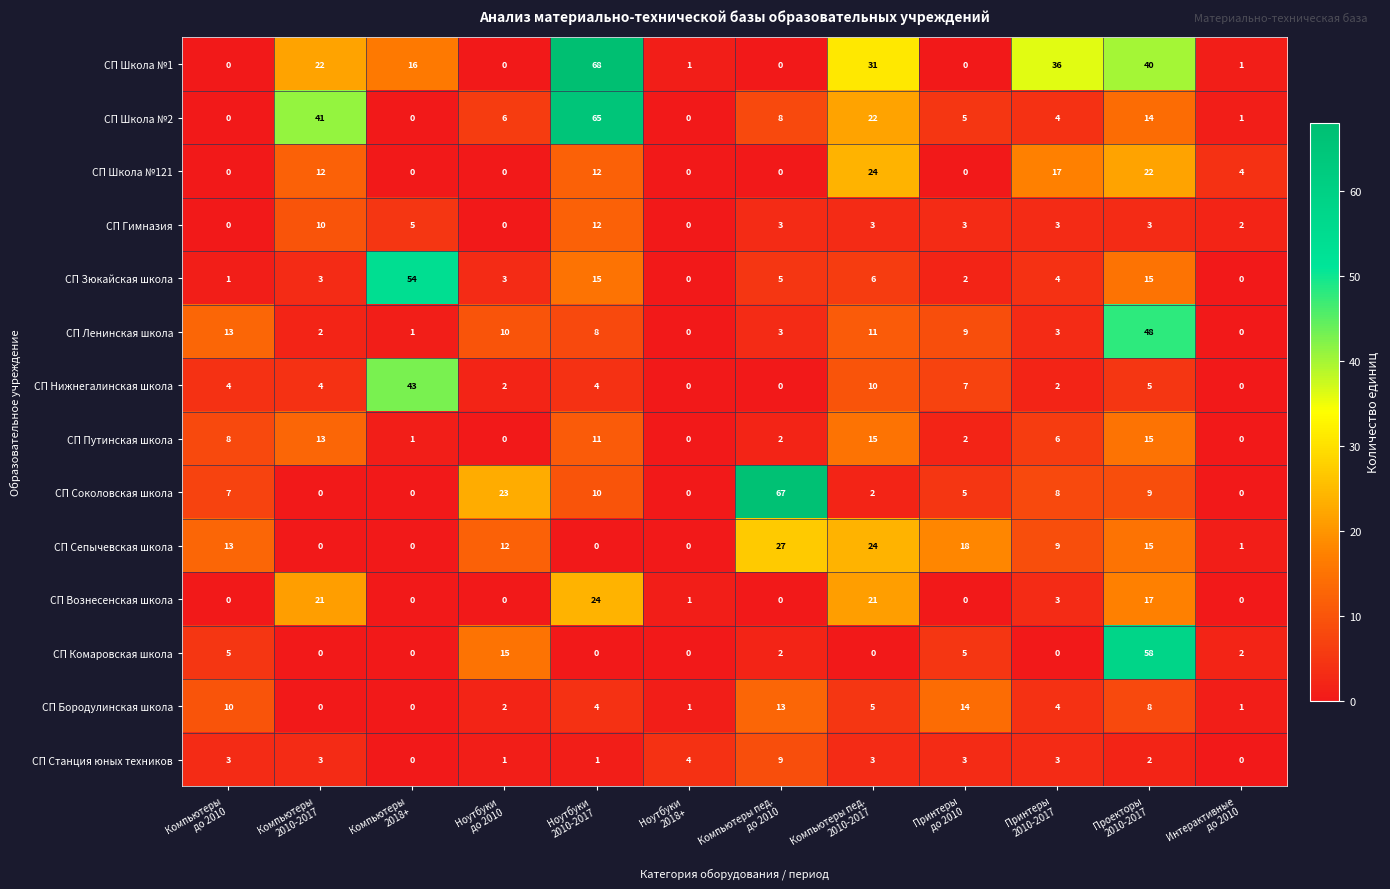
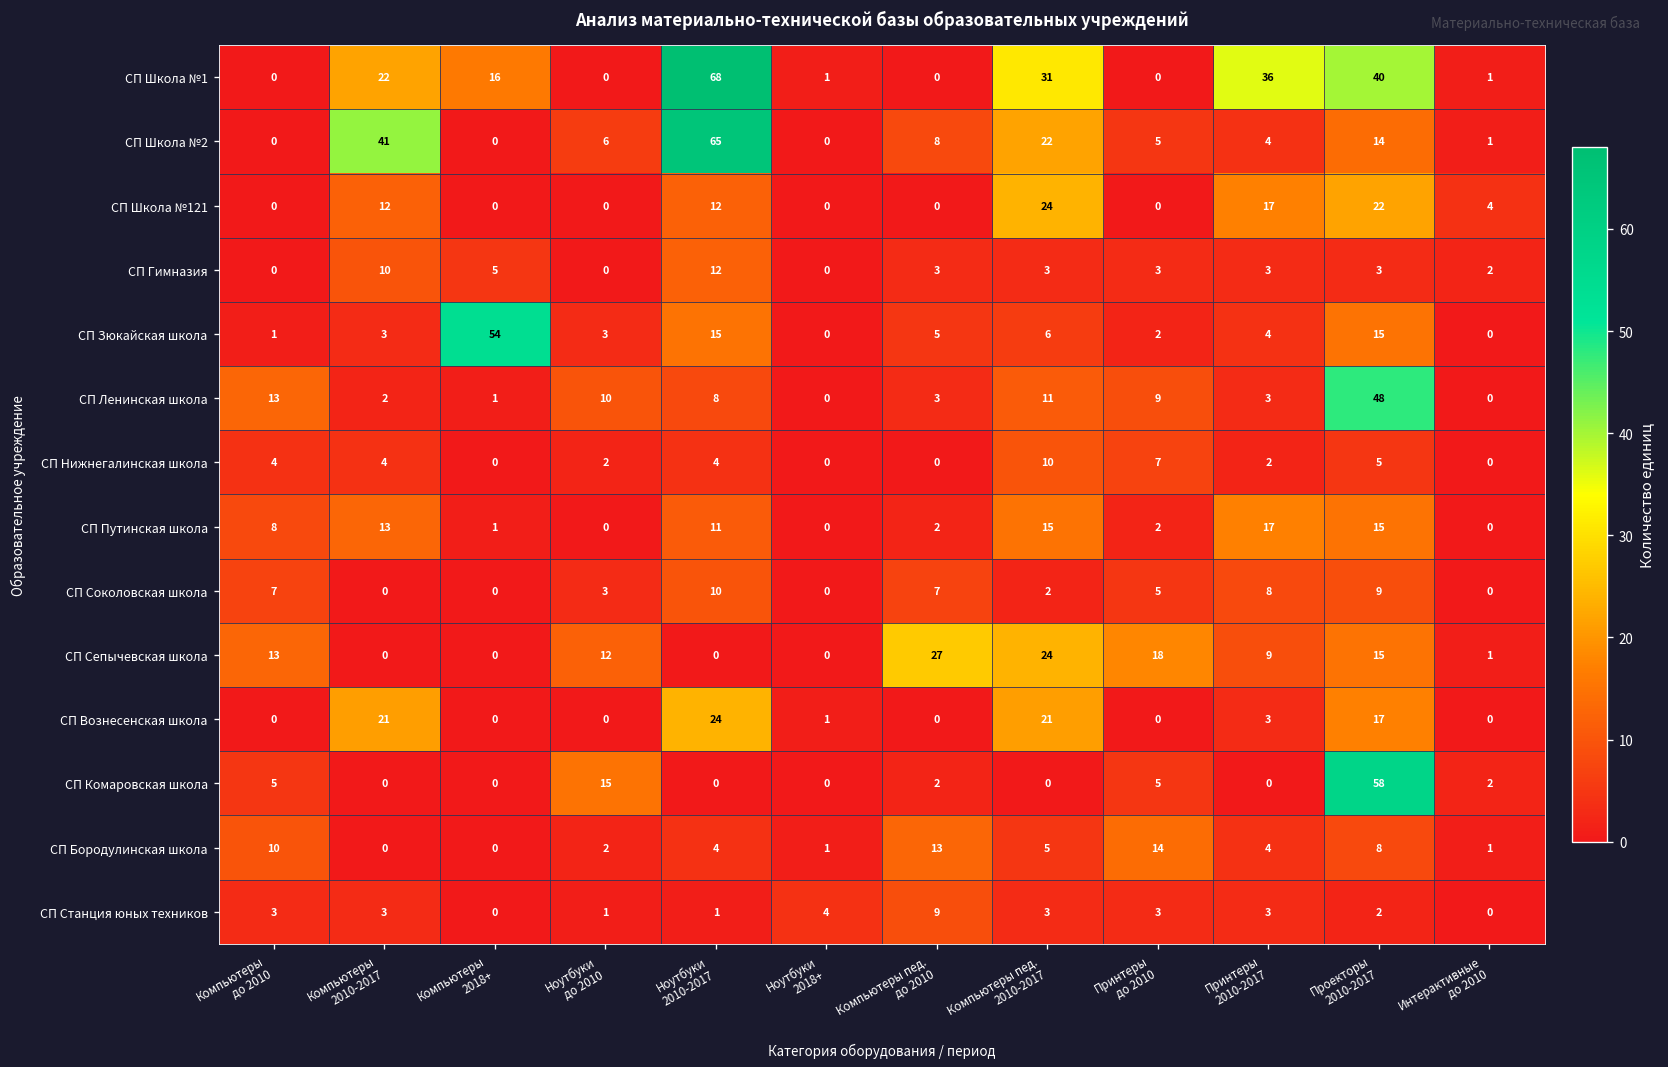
  {
    "СП Школа №1": {
      "Компьютеры до 2010": 0,
      "Компьютеры 2010-2017": 22,
      "Компьютеры 2018+": 16,
      "Ноутбуки до 2010": 0,
      "Ноутбуки 2010-2017": 68,
      "Ноутбуки 2018+": 1,
      "Компьютеры пед. до 2010": 0,
      "Компьютеры пед. 2010-2017": 31,
      "Принтеры до 2010": 0,
      "Принтеры 2010-2017": 36,
      "Проекторы 2010-2017": 40,
      "Интерактивные до 2010": 1
    },
    "СП Школа №2": {
      "Компьютеры до 2010": 0,
      "Компьютеры 2010-2017": 41,
      "Компьютеры 2018+": 0,
      "Ноутбуки до 2010": 6,
      "Ноутбуки 2010-2017": 65,
      "Ноутбуки 2018+": 0,
      "Компьютеры пед. до 2010": 8,
      "Компьютеры пед. 2010-2017": 22,
      "Принтеры до 2010": 5,
      "Принтеры 2010-2017": 4,
      "Проекторы 2010-2017": 14,
      "Интерактивные до 2010": 1
    },
    "СП Школа №121": {
      "Компьютеры до 2010": 0,
      "Компьютеры 2010-2017": 12,
      "Компьютеры 2018+": 0,
      "Ноутбуки до 2010": 0,
      "Ноутбуки 2010-2017": 12,
      "Ноутбуки 2018+": 0,
      "Компьютеры пед. до 2010": 0,
      "Компьютеры пед. 2010-2017": 24,
      "Принтеры до 2010": 0,
      "Принтеры 2010-2017": 17,
      "Проекторы 2010-2017": 22,
      "Интерактивные до 2010": 4
    },
    "СП Гимназия": {
      "Компьютеры до 2010": 0,
      "Компьютеры 2010-2017": 10,
      "Компьютеры 2018+": 5,
      "Ноутбуки до 2010": 0,
      "Ноутбуки 2010-2017": 12,
      "Ноутбуки 2018+": 0,
      "Компьютеры пед. до 2010": 3,
      "Компьютеры пед. 2010-2017": 3,
      "Принтеры до 2010": 3,
      "Принтеры 2010-2017": 3,
      "Проекторы 2010-2017": 3,
      "Интерактивные до 2010": 2
    },
    "СП Зюкайская школа": {
      "Компьютеры до 2010": 1,
      "Компьютеры 2010-2017": 3,
      "Компьютеры 2018+": 54,
      "Ноутбуки до 2010": 3,
      "Ноутбуки 2010-2017": 15,
      "Ноутбуки 2018+": 0,
      "Компьютеры пед. до 2010": 5,
      "Компьютеры пед. 2010-2017": 6,
      "Принтеры до 2010": 2,
      "Принтеры 2010-2017": 4,
      "Проекторы 2010-2017": 15,
      "Интерактивные до 2010": 0
    },
    "СП Ленинская школа": {
      "Компьютеры до 2010": 13,
      "Компьютеры 2010-2017": 2,
      "Компьютеры 2018+": 1,
      "Ноутбуки до 2010": 10,
      "Ноутбуки 2010-2017": 8,
      "Ноутбуки 2018+": 0,
      "Компьютеры пед. до 2010": 3,
      "Компьютеры пед. 2010-2017": 11,
      "Принтеры до 2010": 9,
      "Принтеры 2010-2017": 3,
      "Проекторы 2010-2017": 48,
      "Интерактивные до 2010": 0
    },
    "СП Нижнегалинская школа": {
      "Компьютеры до 2010": 4,
      "Компьютеры 2010-2017": 4,
-     "Компьютеры 2018+": 43,
+     "Компьютеры 2018+": 0,
      "Ноутбуки до 2010": 2,
      "Ноутбуки 2010-2017": 4,
      "Ноутбуки 2018+": 0,
      "Компьютеры пед. до 2010": 0,
      "Компьютеры пед. 2010-2017": 10,
      "Принтеры до 2010": 7,
      "Принтеры 2010-2017": 2,
      "Проекторы 2010-2017": 5,
      "Интерактивные до 2010": 0
    },
    "СП Путинская школа": {
      "Компьютеры до 2010": 8,
      "Компьютеры 2010-2017": 13,
      "Компьютеры 2018+": 1,
      "Ноутбуки до 2010": 0,
      "Ноутбуки 2010-2017": 11,
      "Ноутбуки 2018+": 0,
      "Компьютеры пед. до 2010": 2,
      "Компьютеры пед. 2010-2017": 15,
      "Принтеры до 2010": 2,
-     "Принтеры 2010-2017": 6,
+     "Принтеры 2010-2017": 17,
      "Проекторы 2010-2017": 15,
      "Интерактивные до 2010": 0
    },
    "СП Соколовская школа": {
      "Компьютеры до 2010": 7,
      "Компьютеры 2010-2017": 0,
      "Компьютеры 2018+": 0,
-     "Ноутбуки до 2010": 23,
+     "Ноутбуки до 2010": 3,
      "Ноутбуки 2010-2017": 10,
      "Ноутбуки 2018+": 0,
-     "Компьютеры пед. до 2010": 67,
+     "Компьютеры пед. до 2010": 7,
      "Компьютеры пед. 2010-2017": 2,
      "Принтеры до 2010": 5,
      "Принтеры 2010-2017": 8,
      "Проекторы 2010-2017": 9,
      "Интерактивные до 2010": 0
    },
    "СП Сепычевская школа": {
      "Компьютеры до 2010": 13,
      "Компьютеры 2010-2017": 0,
      "Компьютеры 2018+": 0,
      "Ноутбуки до 2010": 12,
      "Ноутбуки 2010-2017": 0,
      "Ноутбуки 2018+": 0,
      "Компьютеры пед. до 2010": 27,
      "Компьютеры пед. 2010-2017": 24,
      "Принтеры до 2010": 18,
      "Принтеры 2010-2017": 9,
      "Проекторы 2010-2017": 15,
      "Интерактивные до 2010": 1
    },
    "СП Вознесенская школа": {
      "Компьютеры до 2010": 0,
      "Компьютеры 2010-2017": 21,
      "Компьютеры 2018+": 0,
      "Ноутбуки до 2010": 0,
      "Ноутбуки 2010-2017": 24,
      "Ноутбуки 2018+": 1,
      "Компьютеры пед. до 2010": 0,
      "Компьютеры пед. 2010-2017": 21,
      "Принтеры до 2010": 0,
      "Принтеры 2010-2017": 3,
      "Проекторы 2010-2017": 17,
      "Интерактивные до 2010": 0
    },
    "СП Комаровская школа": {
      "Компьютеры до 2010": 5,
      "Компьютеры 2010-2017": 0,
      "Компьютеры 2018+": 0,
      "Ноутбуки до 2010": 15,
      "Ноутбуки 2010-2017": 0,
      "Ноутбуки 2018+": 0,
      "Компьютеры пед. до 2010": 2,
      "Компьютеры пед. 2010-2017": 0,
      "Принтеры до 2010": 5,
      "Принтеры 2010-2017": 0,
      "Проекторы 2010-2017": 58,
      "Интерактивные до 2010": 2
    },
    "СП Бородулинская школа": {
      "Компьютеры до 2010": 10,
      "Компьютеры 2010-2017": 0,
      "Компьютеры 2018+": 0,
      "Ноутбуки до 2010": 2,
      "Ноутбуки 2010-2017": 4,
      "Ноутбуки 2018+": 1,
      "Компьютеры пед. до 2010": 13,
      "Компьютеры пед. 2010-2017": 5,
      "Принтеры до 2010": 14,
      "Принтеры 2010-2017": 4,
      "Проекторы 2010-2017": 8,
      "Интерактивные до 2010": 1
    },
    "СП Станция юных техников": {
      "Компьютеры до 2010": 3,
      "Компьютеры 2010-2017": 3,
      "Компьютеры 2018+": 0,
      "Ноутбуки до 2010": 1,
      "Ноутбуки 2010-2017": 1,
      "Ноутбуки 2018+": 4,
      "Компьютеры пед. до 2010": 9,
      "Компьютеры пед. 2010-2017": 3,
      "Принтеры до 2010": 3,
      "Принтеры 2010-2017": 3,
      "Проекторы 2010-2017": 2,
      "Интерактивные до 2010": 0
    }
  }
